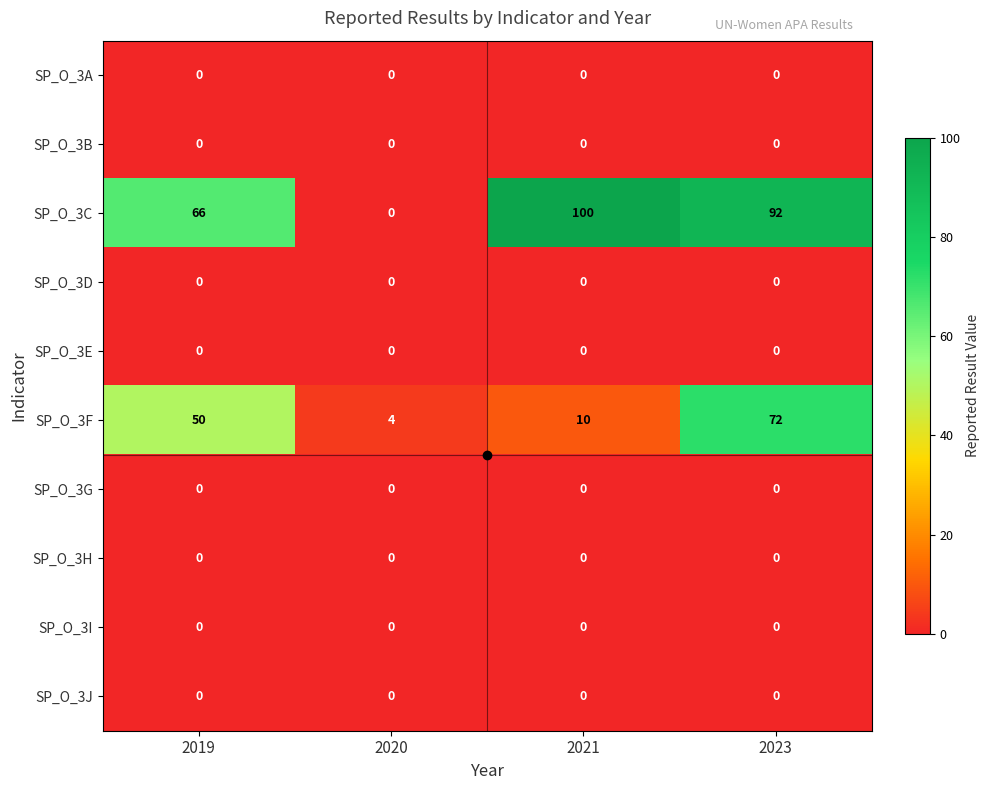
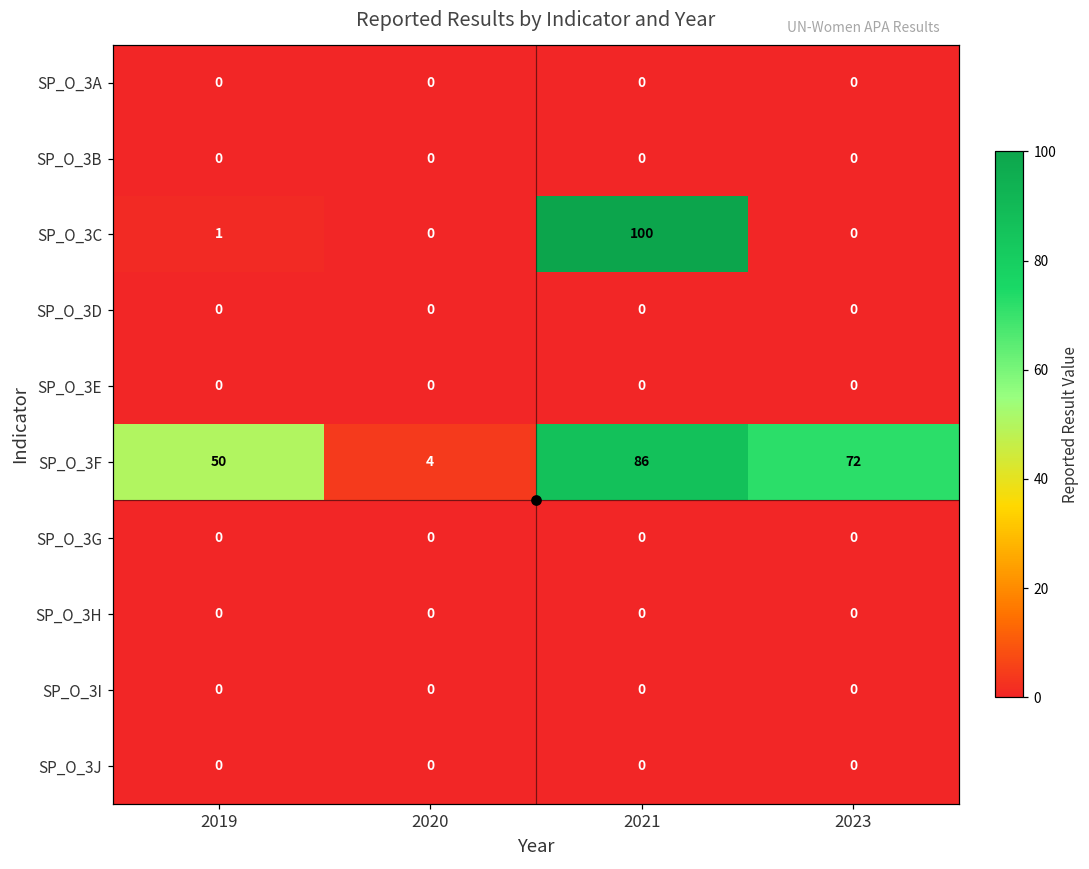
  {
    "SP_O_3A": {
      "2019": 0,
      "2020": 0,
      "2021": 0,
      "2023": 0
    },
    "SP_O_3B": {
      "2019": 0,
      "2020": 0,
      "2021": 0,
      "2023": 0
    },
    "SP_O_3C": {
-     "2019": 66,
+     "2019": 1,
      "2020": 0,
      "2021": 100,
-     "2023": 92
+     "2023": 0
    },
    "SP_O_3D": {
      "2019": 0,
      "2020": 0,
      "2021": 0,
      "2023": 0
    },
    "SP_O_3E": {
      "2019": 0,
      "2020": 0,
      "2021": 0,
      "2023": 0
    },
    "SP_O_3F": {
      "2019": 50,
      "2020": 4,
-     "2021": 10,
+     "2021": 86,
      "2023": 72
    },
    "SP_O_3G": {
      "2019": 0,
      "2020": 0,
      "2021": 0,
      "2023": 0
    },
    "SP_O_3H": {
      "2019": 0,
      "2020": 0,
      "2021": 0,
      "2023": 0
    },
    "SP_O_3I": {
      "2019": 0,
      "2020": 0,
      "2021": 0,
      "2023": 0
    },
    "SP_O_3J": {
      "2019": 0,
      "2020": 0,
      "2021": 0,
      "2023": 0
    }
  }
